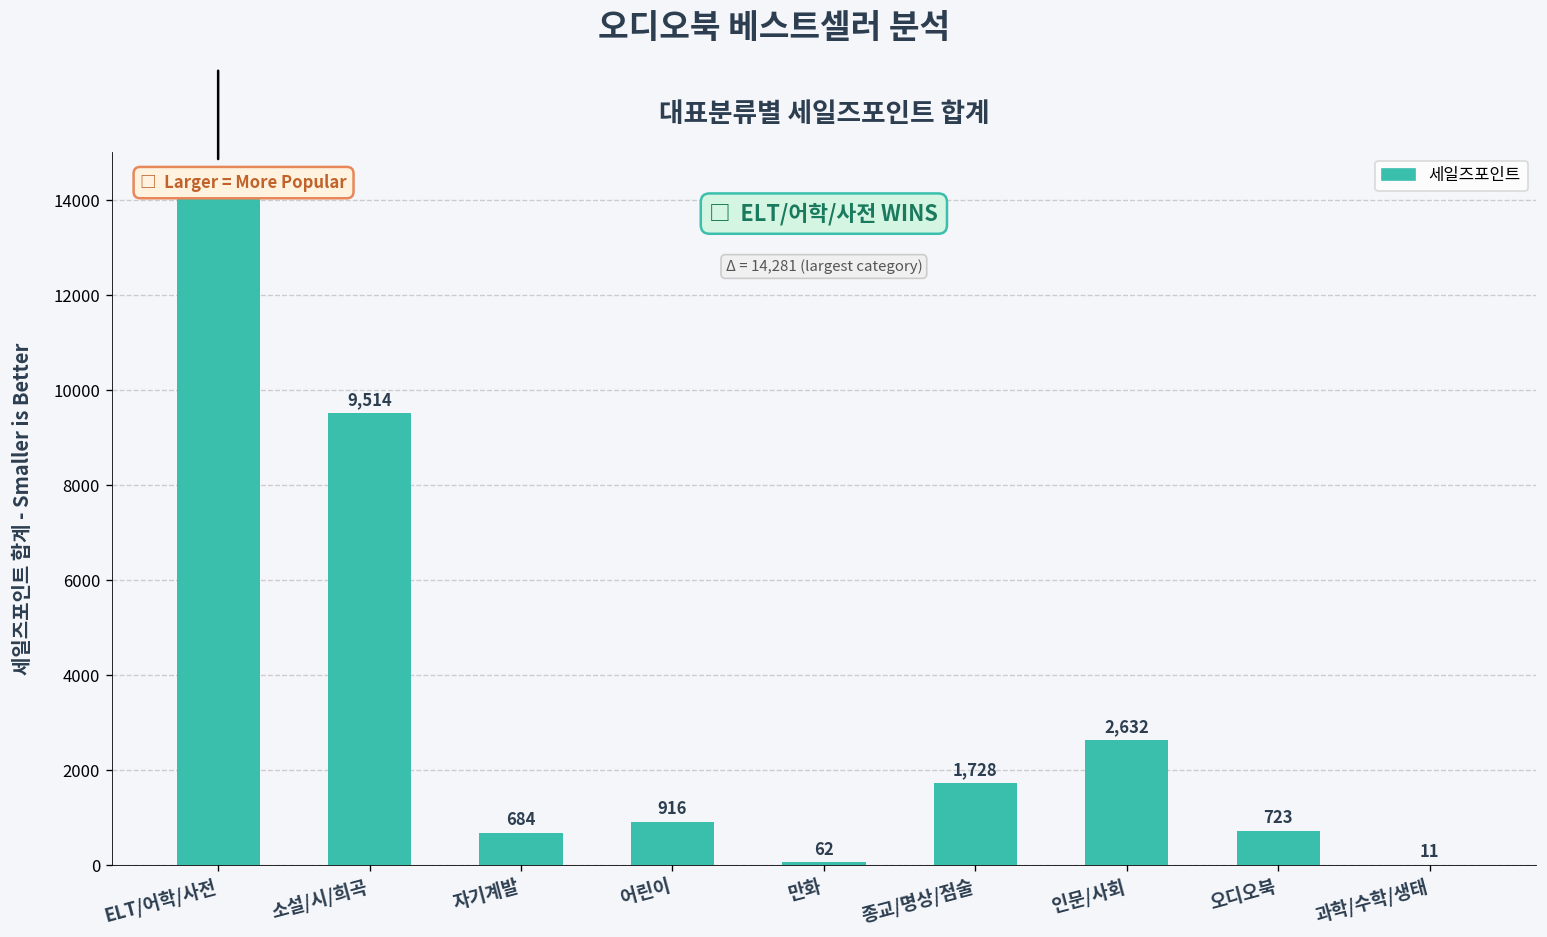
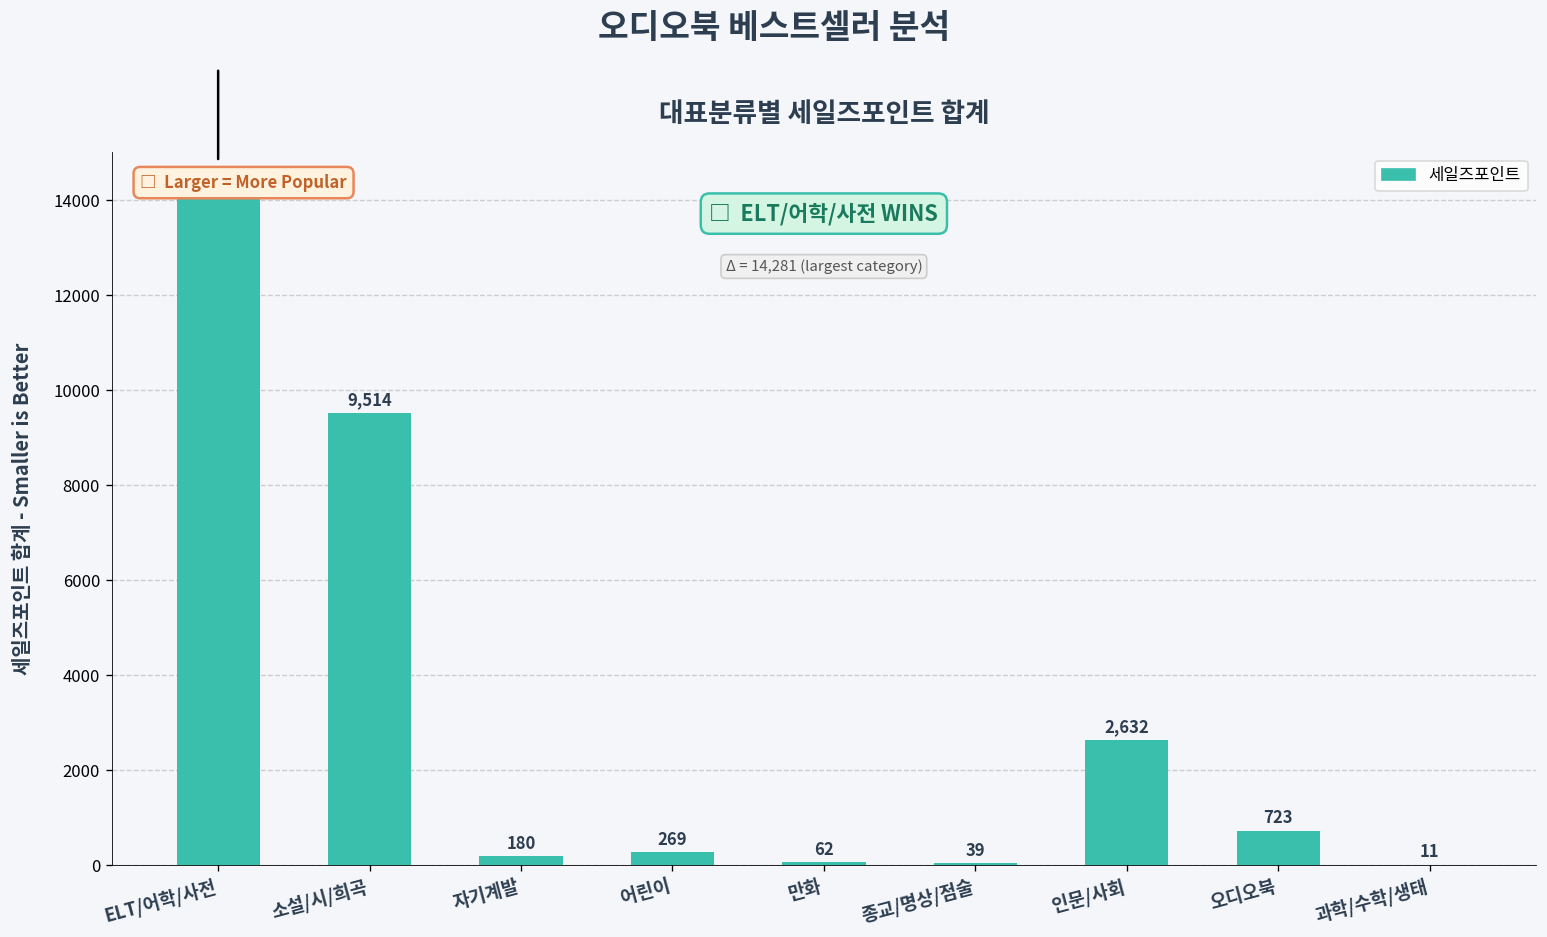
  {
    "소설/시/희곡": "9,514",
-   "자기계발": "684",
-   "어린이": "916",
+   "자기계발": "180",
+   "어린이": "269",
    "만화": "62",
-   "종교/명상/점술": "1,728",
+   "종교/명상/점술": "39",
    "인문/사회": "2,632",
    "오디오북": "723",
    "과학/수학/생태": "11"
  }
